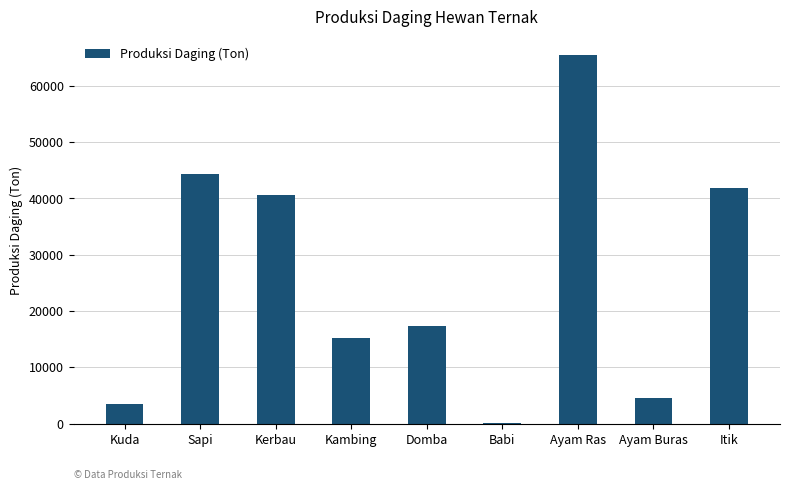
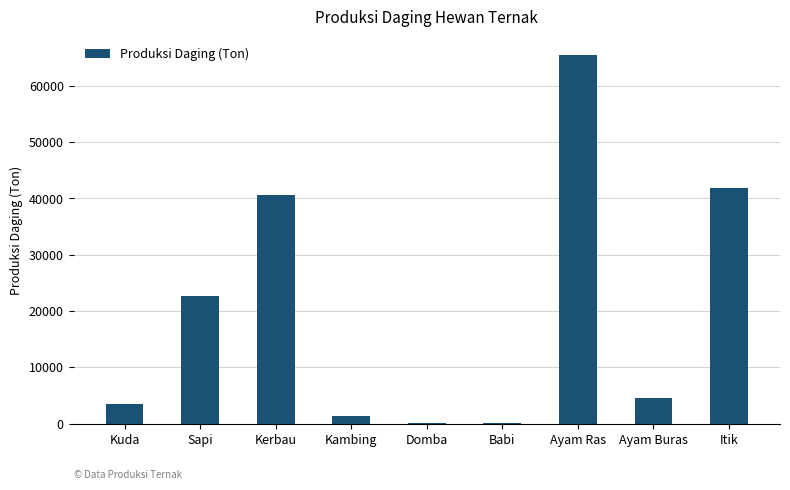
  {
    "Kuda": 3000,
-   "Sapi": 44000,
+   "Sapi": 23000,
    "Kerbau": 41000,
-   "Kambing": 15000,
-   "Domba": 17000,
+   "Kambing": 1000,
+   "Domba": 0,
    "Ayam Ras": 65000,
    "Ayam Buras": 5000,
    "Itik": 42000
  }
